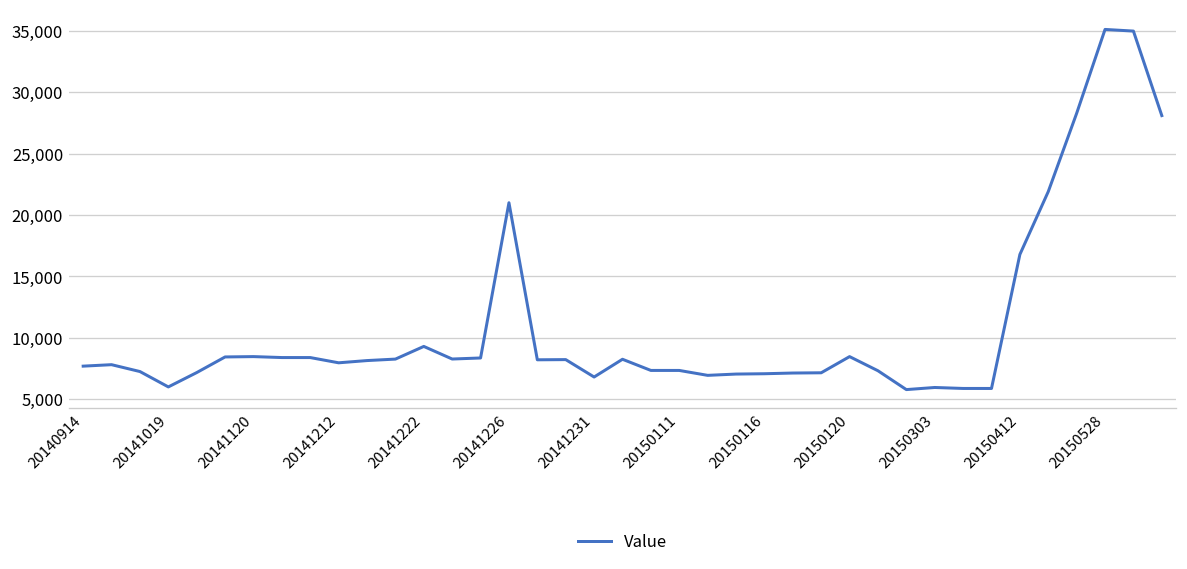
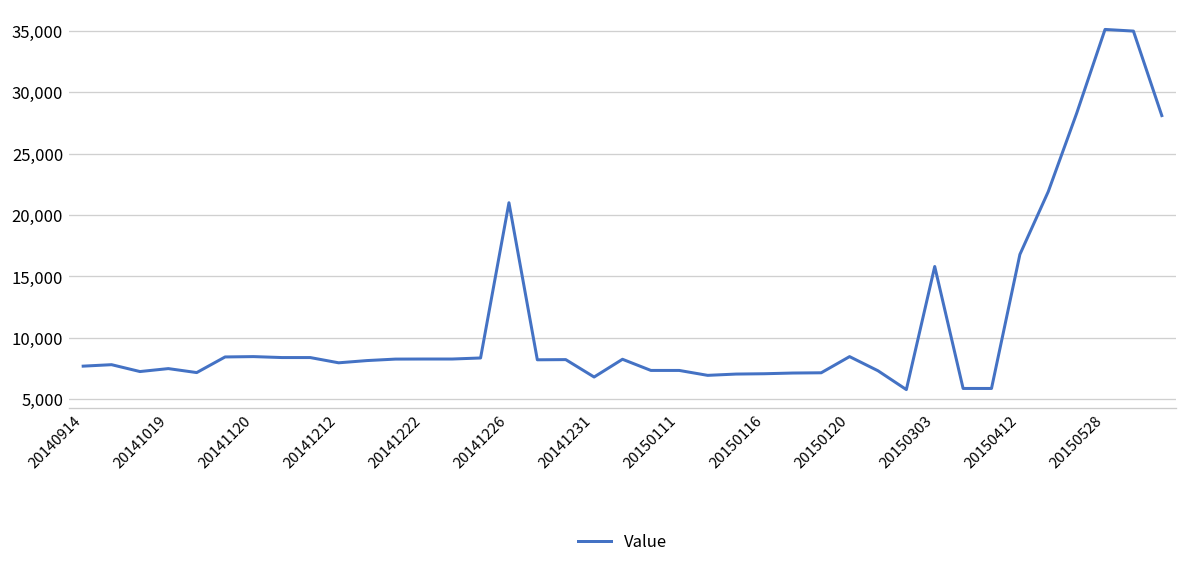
  {
    "20140914": "7,700",
-   "20141019": "6,000",
+   "20141019": "7,500",
    "20141120": "8,500",
    "20141212": "8,000",
-   "20141222": "9,300",
+   "20141222": "8,300",
    "20141226": "21,000",
    "20141231": "6,800",
    "20150116": "7,100",
    "20150120": "8,500",
-   "20150303": "6,000",
+   "20150303": "15,800",
    "20150412": "16,800"
  }
